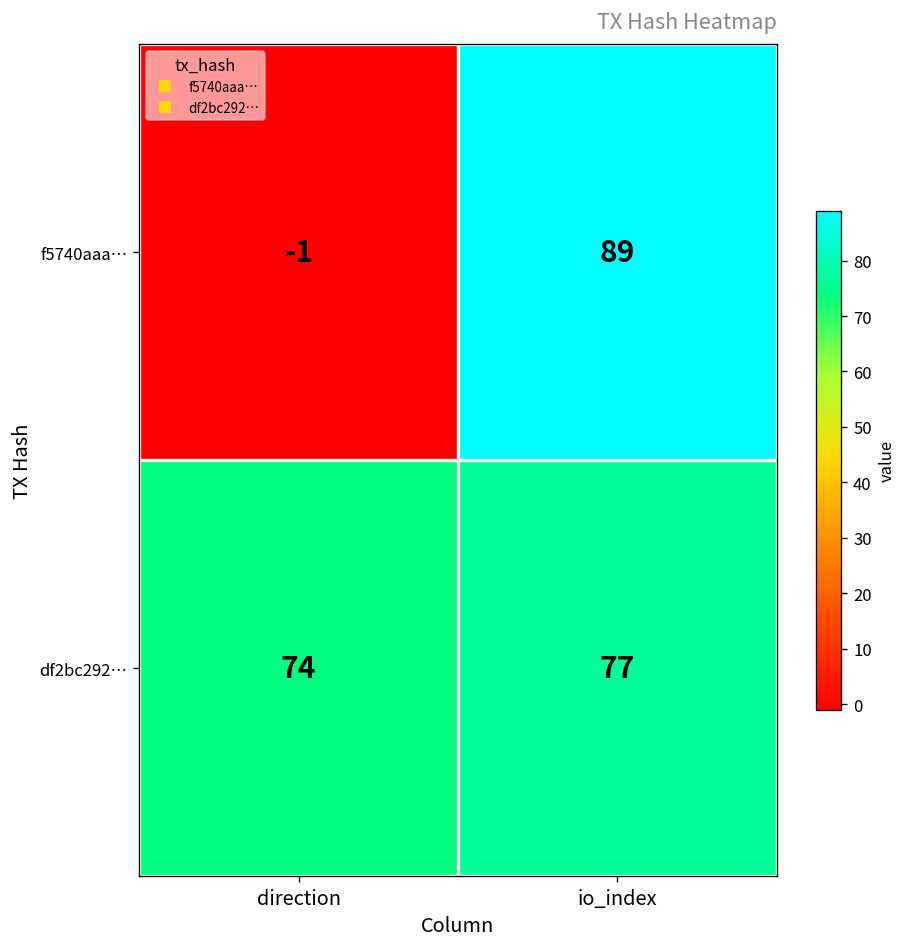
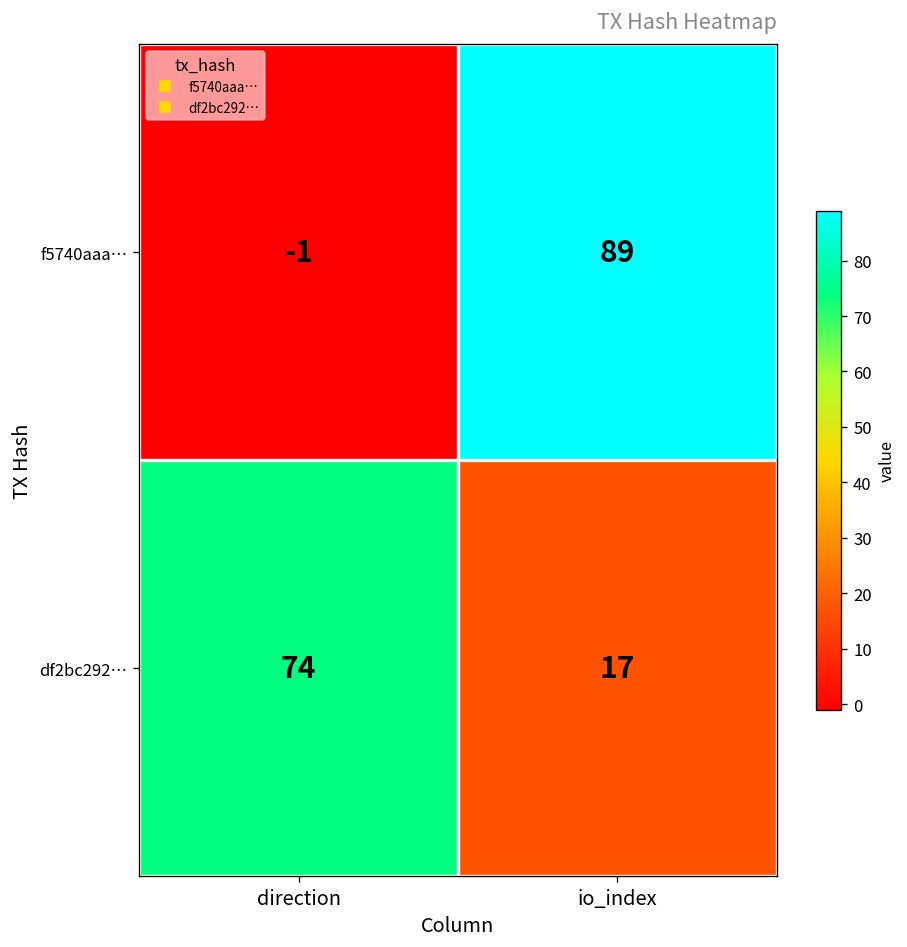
  {
    "f5740aaa…": {
      "direction": -1,
      "io_index": 89
    },
    "df2bc292…": {
      "direction": 74,
-     "io_index": 77
+     "io_index": 17
    }
  }
